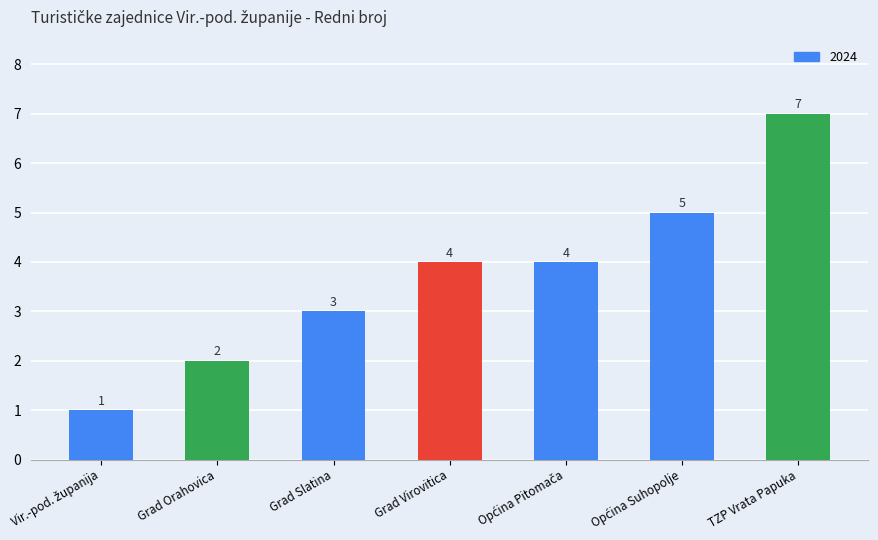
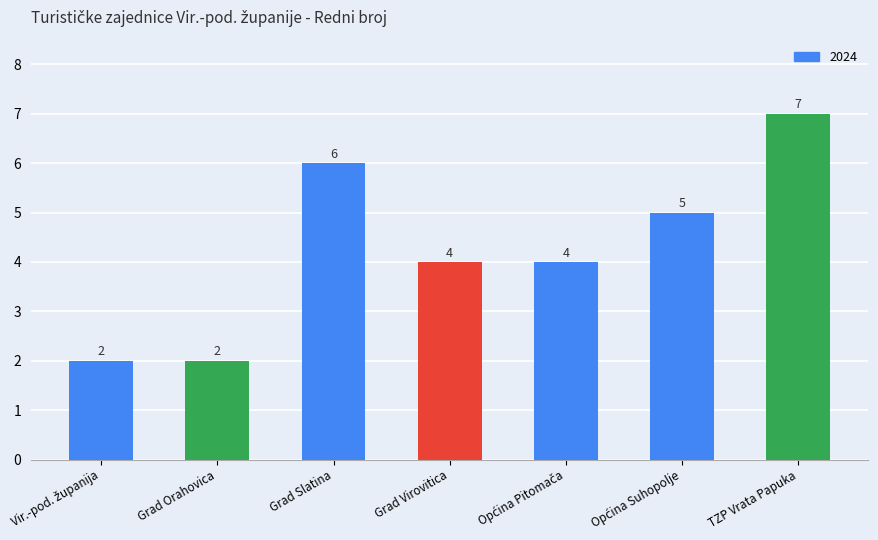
  {
-   "Vir.-pod. županija": 1,
+   "Vir.-pod. županija": 2,
    "Grad Orahovica": 2,
-   "Grad Slatina": 3,
+   "Grad Slatina": 6,
    "Grad Virovitica": 4,
    "Općina Pitomača": 4,
    "Općina Suhopolje": 5,
    "TZP Vrata Papuka": 7
  }
